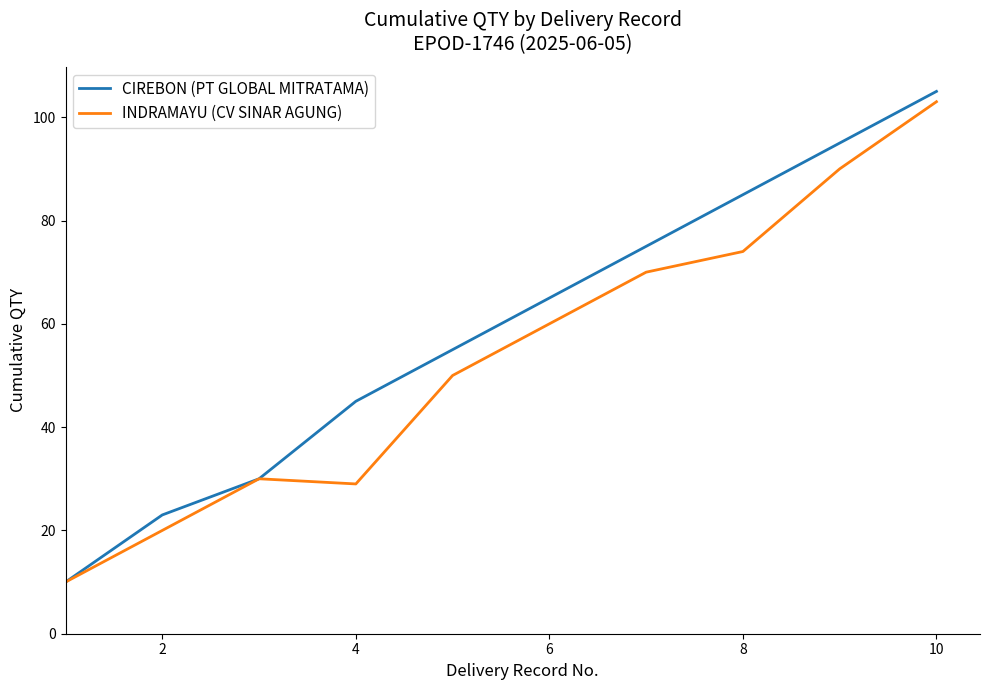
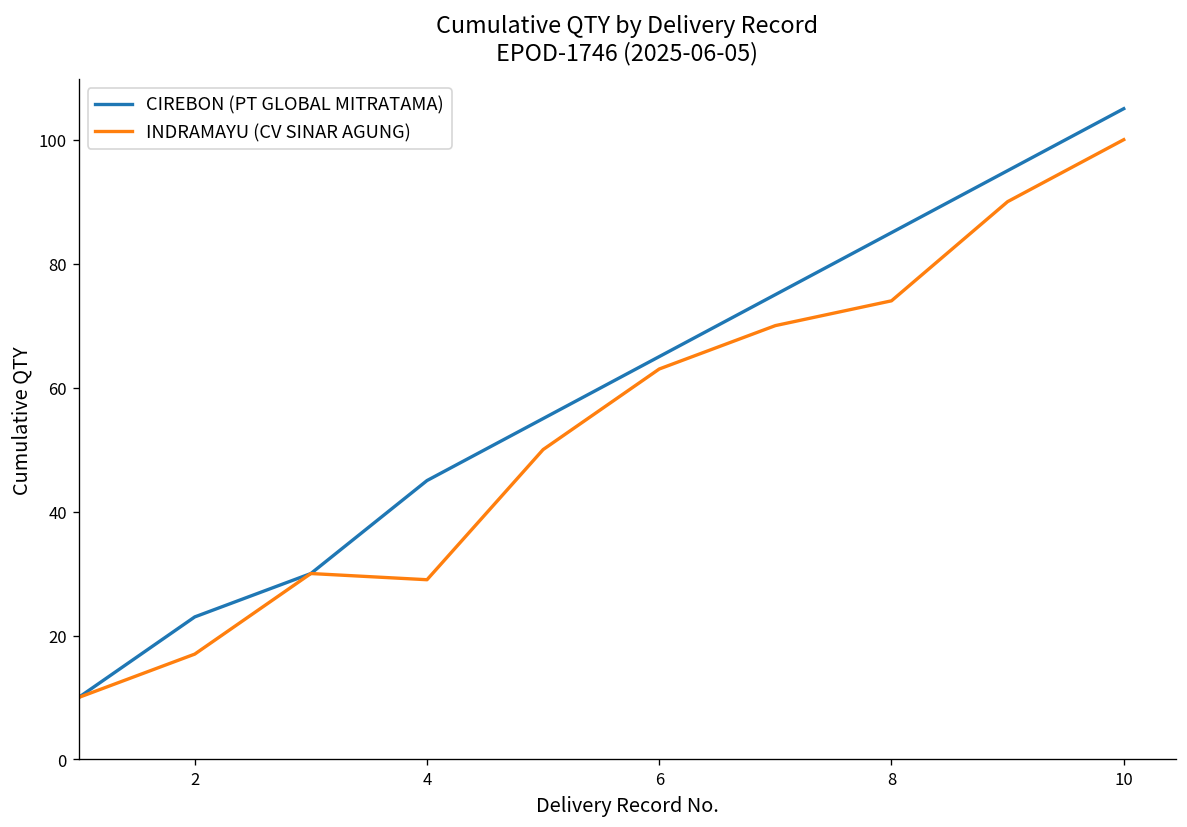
  {
    "CIREBON (PT GLOBAL MITRATAMA)": {
      "2": 23,
      "4": 45,
      "6": 65,
      "8": 85,
      "10": 105
    },
    "INDRAMAYU (CV SINAR AGUNG)": {
-     "2": 20,
+     "2": 17,
      "4": 29,
-     "6": 60,
+     "6": 63,
      "8": 74,
-     "10": 103
+     "10": 100
    }
  }
